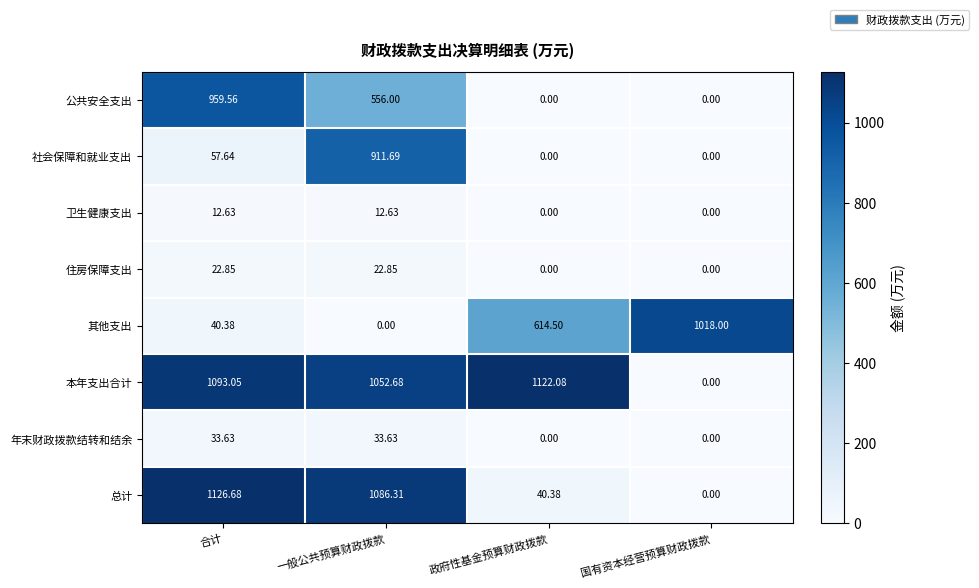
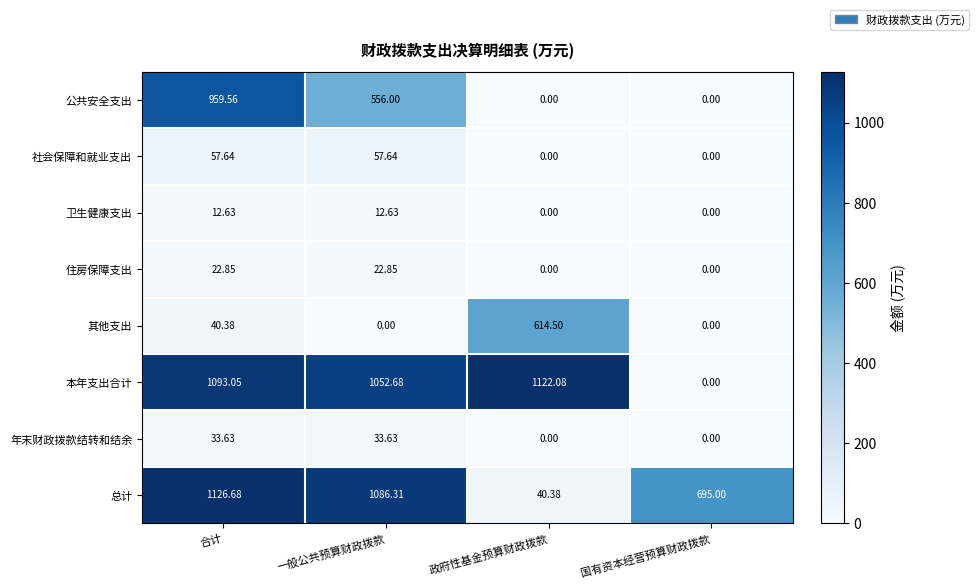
  {
    "公共安全支出": {
      "合计": 959.56,
      "一般公共预算财政拨款": 556.00,
      "政府性基金预算财政拨款": 0.00,
      "国有资本经营预算财政拨款": 0.00
    },
    "社会保障和就业支出": {
      "合计": 57.64,
-     "一般公共预算财政拨款": 911.69,
+     "一般公共预算财政拨款": 57.64,
      "政府性基金预算财政拨款": 0.00,
      "国有资本经营预算财政拨款": 0.00
    },
    "卫生健康支出": {
      "合计": 12.63,
      "一般公共预算财政拨款": 12.63,
      "政府性基金预算财政拨款": 0.00,
      "国有资本经营预算财政拨款": 0.00
    },
    "住房保障支出": {
      "合计": 22.85,
      "一般公共预算财政拨款": 22.85,
      "政府性基金预算财政拨款": 0.00,
      "国有资本经营预算财政拨款": 0.00
    },
    "其他支出": {
      "合计": 40.38,
      "一般公共预算财政拨款": 0.00,
      "政府性基金预算财政拨款": 614.50,
-     "国有资本经营预算财政拨款": 1018.00
+     "国有资本经营预算财政拨款": 0.00
    },
    "本年支出合计": {
      "合计": 1093.05,
      "一般公共预算财政拨款": 1052.68,
      "政府性基金预算财政拨款": 1122.08,
      "国有资本经营预算财政拨款": 0.00
    },
    "年末财政拨款结转和结余": {
      "合计": 33.63,
      "一般公共预算财政拨款": 33.63,
      "政府性基金预算财政拨款": 0.00,
      "国有资本经营预算财政拨款": 0.00
    },
    "总计": {
      "合计": 1126.68,
      "一般公共预算财政拨款": 1086.31,
      "政府性基金预算财政拨款": 40.38,
-     "国有资本经营预算财政拨款": 0.00
+     "国有资本经营预算财政拨款": 695.00
    }
  }
